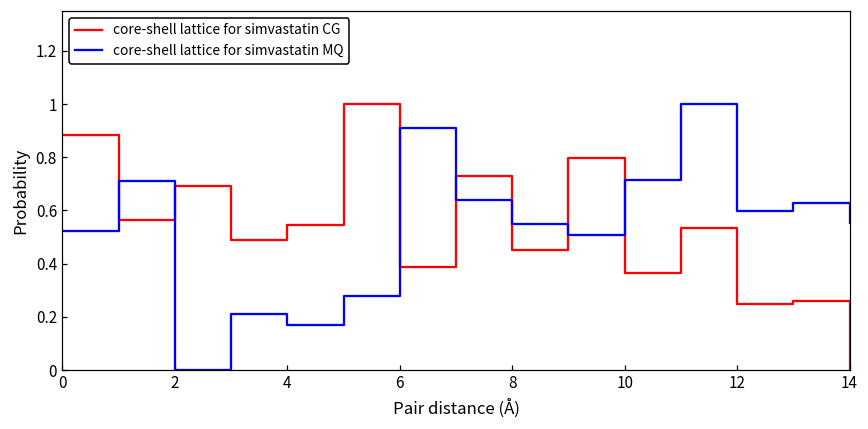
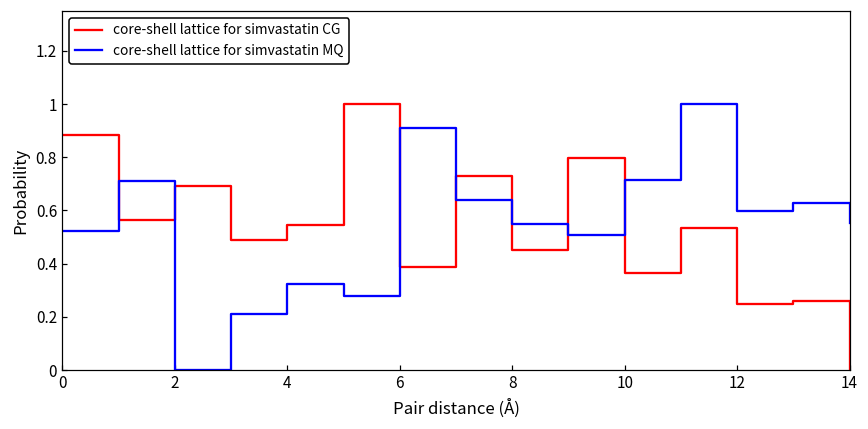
  {
    "core-shell lattice for simvastatin CG": {
      "0": 0.88,
      "2": 0.69,
      "4": 0.55,
      "6": 0.39,
      "8": 0.45
    },
    "core-shell lattice for simvastatin MQ": {
      "0": 0.52,
      "2": 0.00,
-     "4": 0.17,
+     "4": 0.32,
      "6": 0.91,
      "8": 0.55
    }
  }
